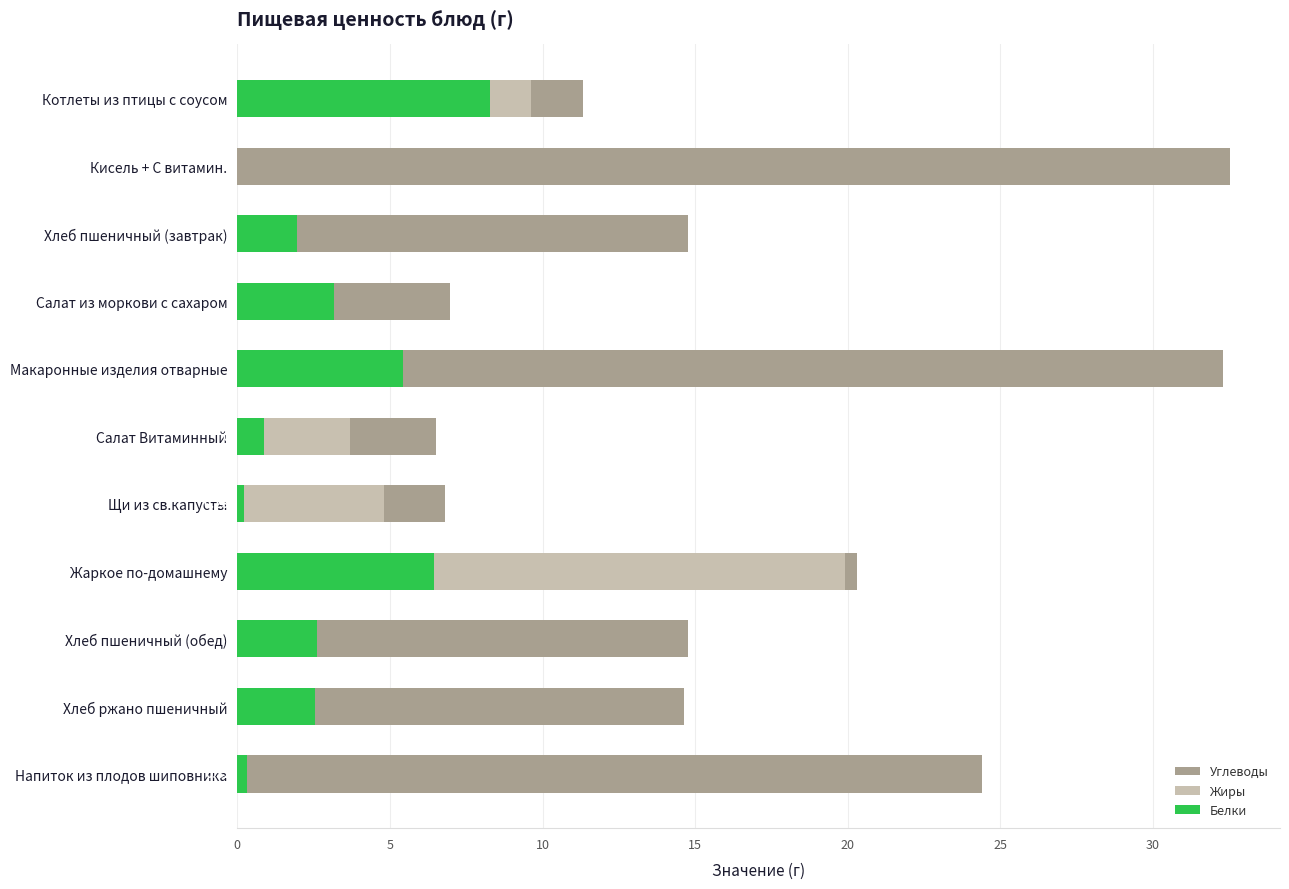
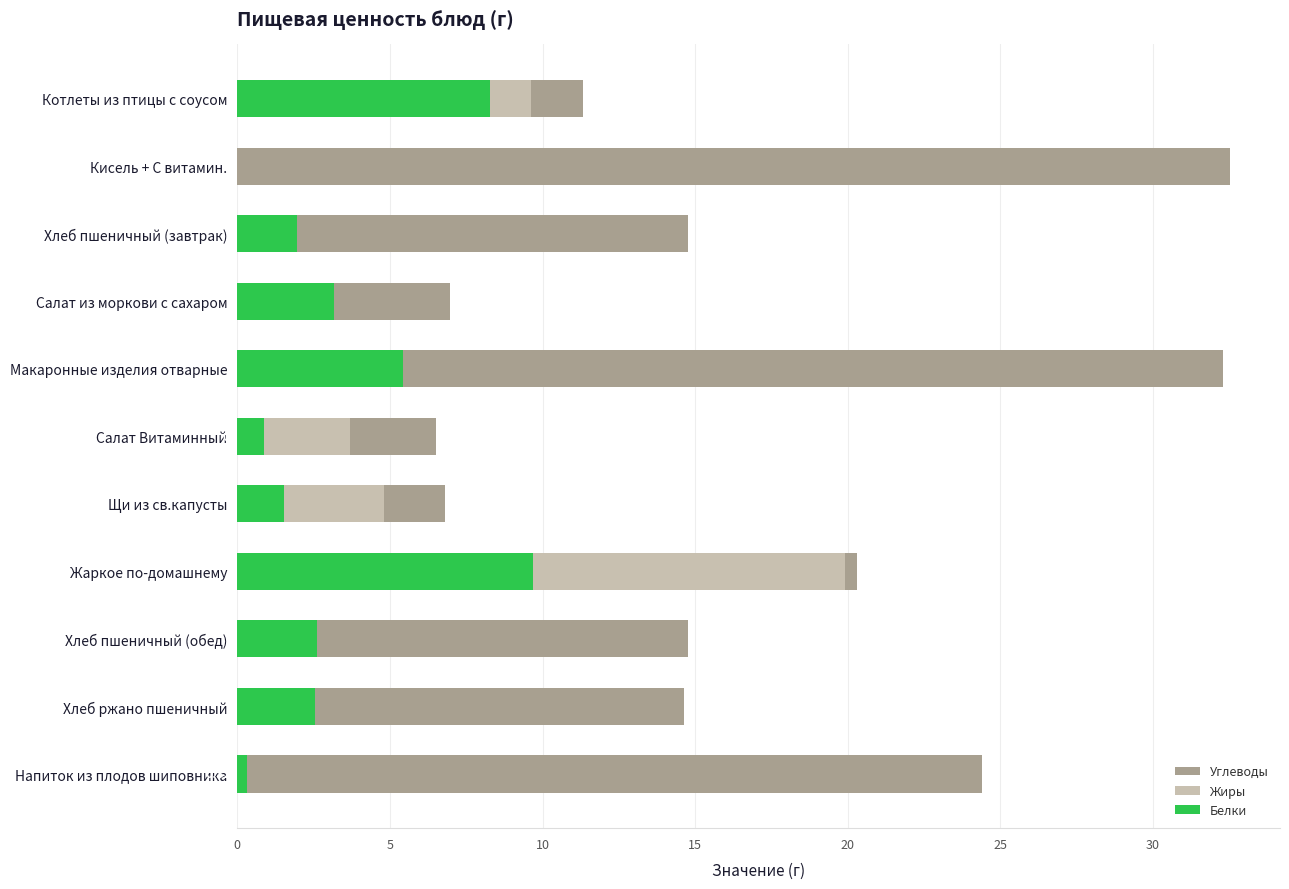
  {
    "Белки": {
      "Кисель + С витамин.": 0.0,
-     "Щи из св.капусты": 0.2,
-     "Жаркое по-домашнему": 6.5
+     "Щи из св.капусты": 1.5,
+     "Жаркое по-домашнему": 9.7
    }
  }
